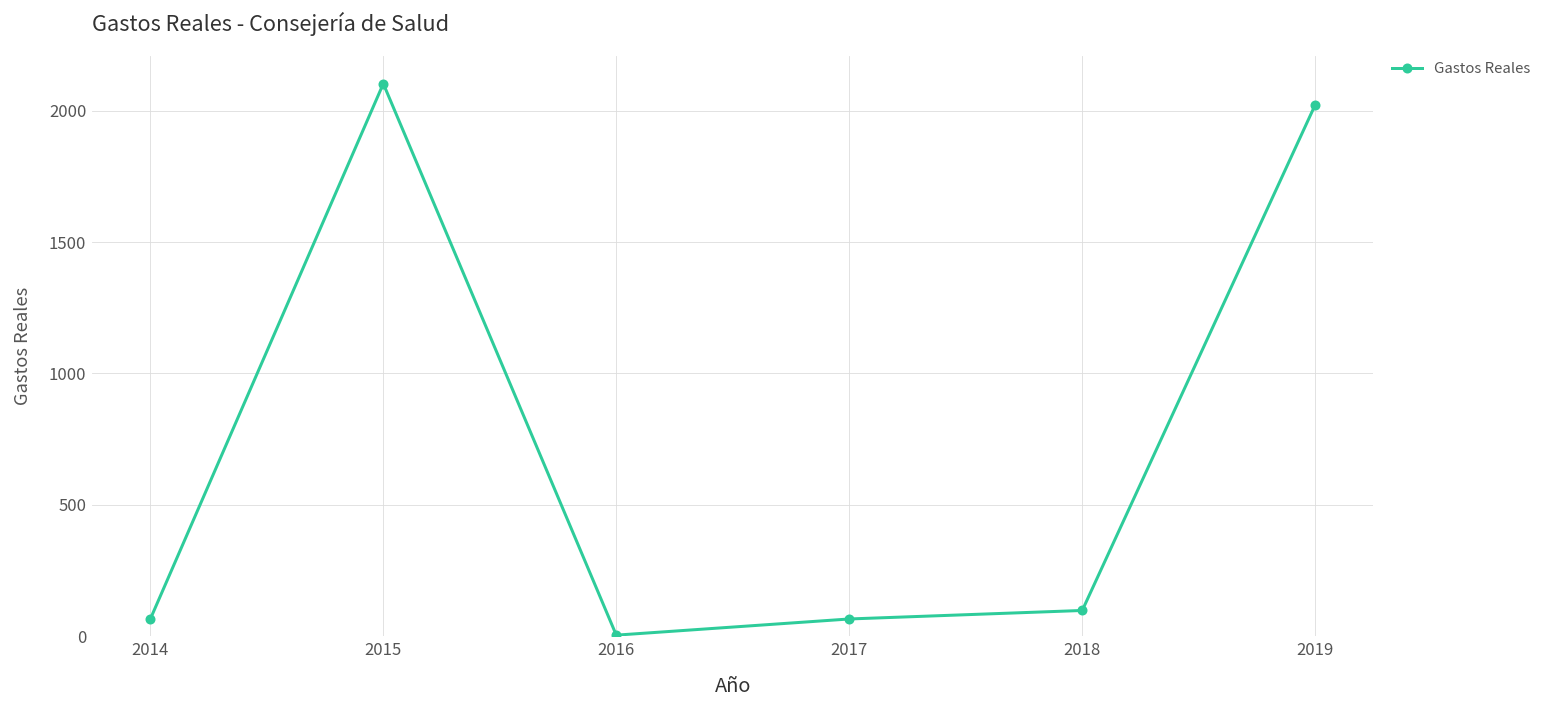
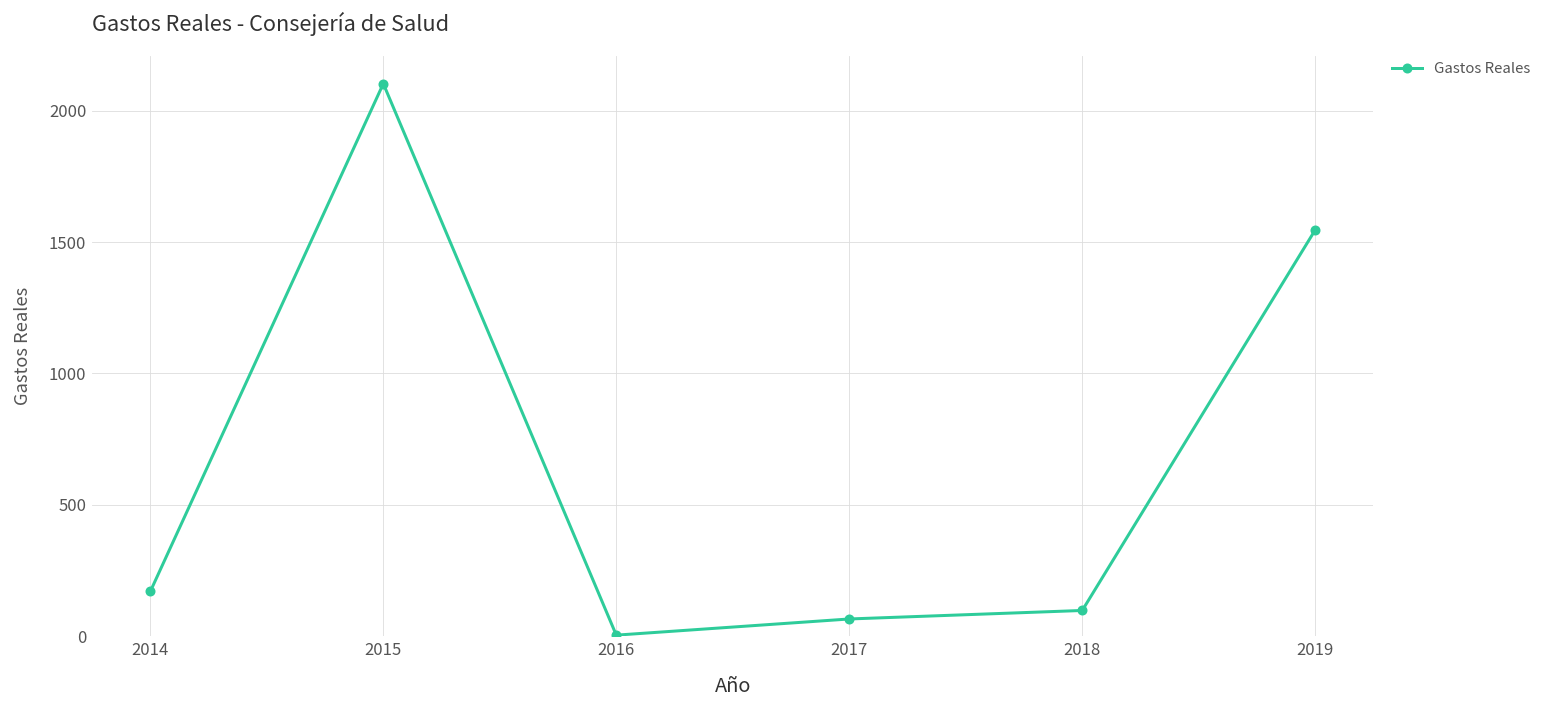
  {
-   "2014": 70,
+   "2014": 170,
    "2015": 2100,
    "2016": 0,
    "2017": 70,
    "2018": 100,
-   "2019": 2020
+   "2019": 1550
  }
